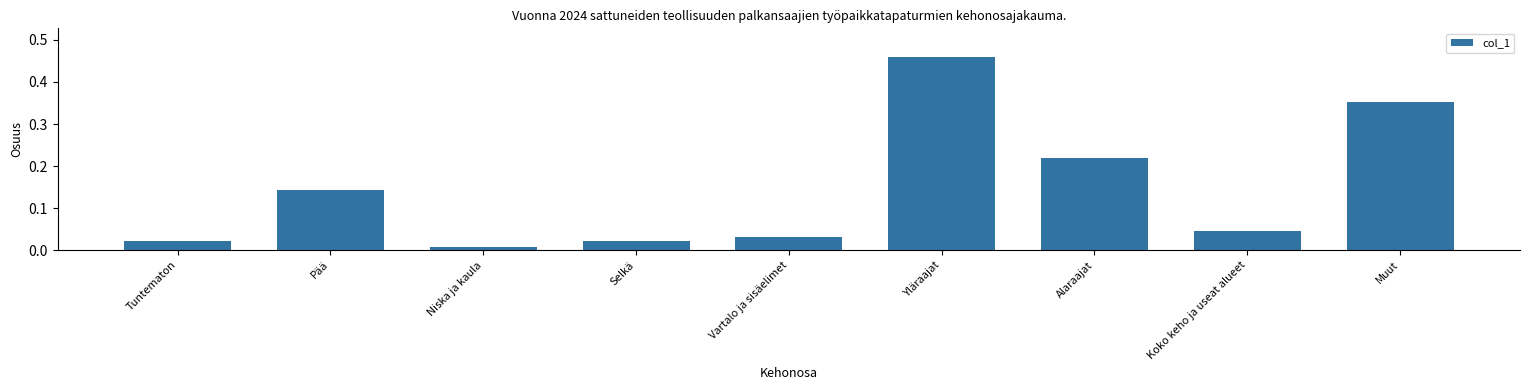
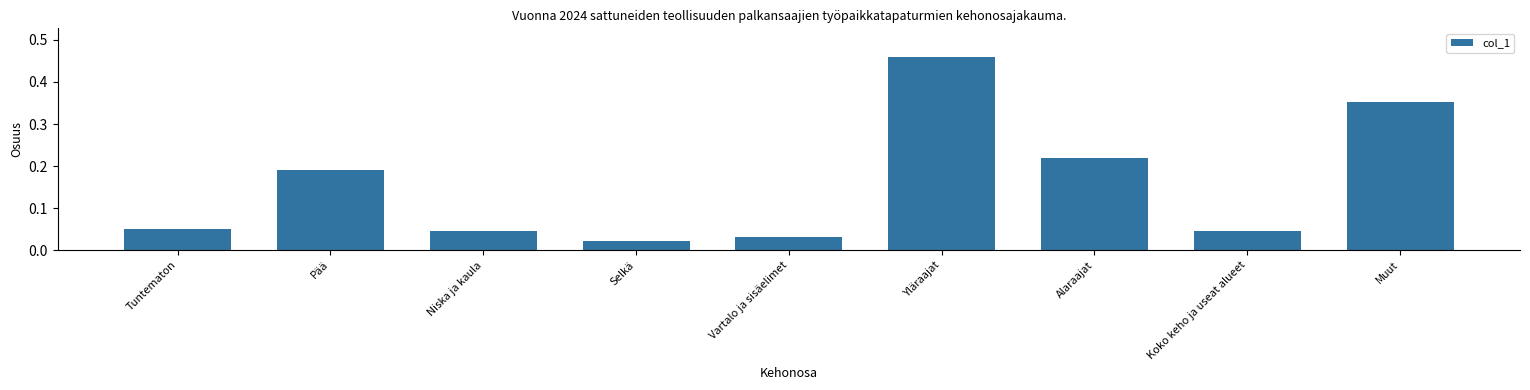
  {
-   "Tuntematon": 0.02,
-   "Pää": 0.14,
-   "Niska ja kaula": 0.01,
+   "Tuntematon": 0.05,
+   "Pää": 0.19,
+   "Niska ja kaula": 0.05,
    "Selkä": 0.02,
    "Vartalo ja sisäelimet": 0.03,
    "Yläraajat": 0.46,
    "Alaraajat": 0.22,
    "Koko keho ja useat alueet": 0.04,
    "Muut": 0.35
  }
